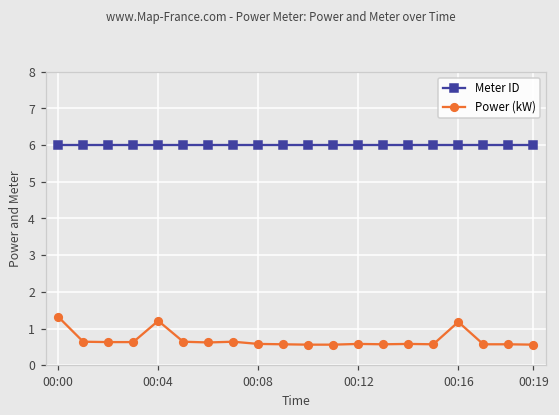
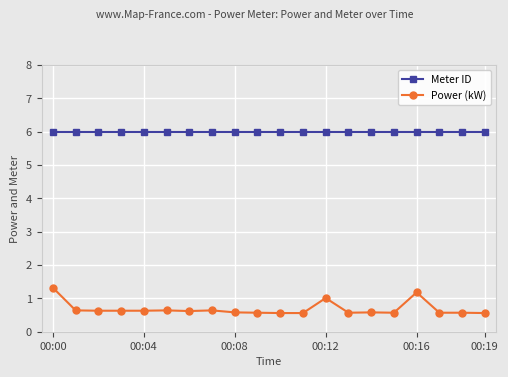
  {
    "Meter ID": {
      "00:00": 6.0,
      "00:04": 6.0,
      "00:08": 6.0,
      "00:12": 6.0,
      "00:16": 6.0,
      "00:19": 6.0
    },
    "Power (kW)": {
      "00:00": 1.3,
-     "00:04": 1.2,
+     "00:04": 0.6,
      "00:08": 0.6,
-     "00:12": 0.6,
+     "00:12": 1.0,
      "00:16": 1.2,
      "00:19": 0.6
    }
  }
